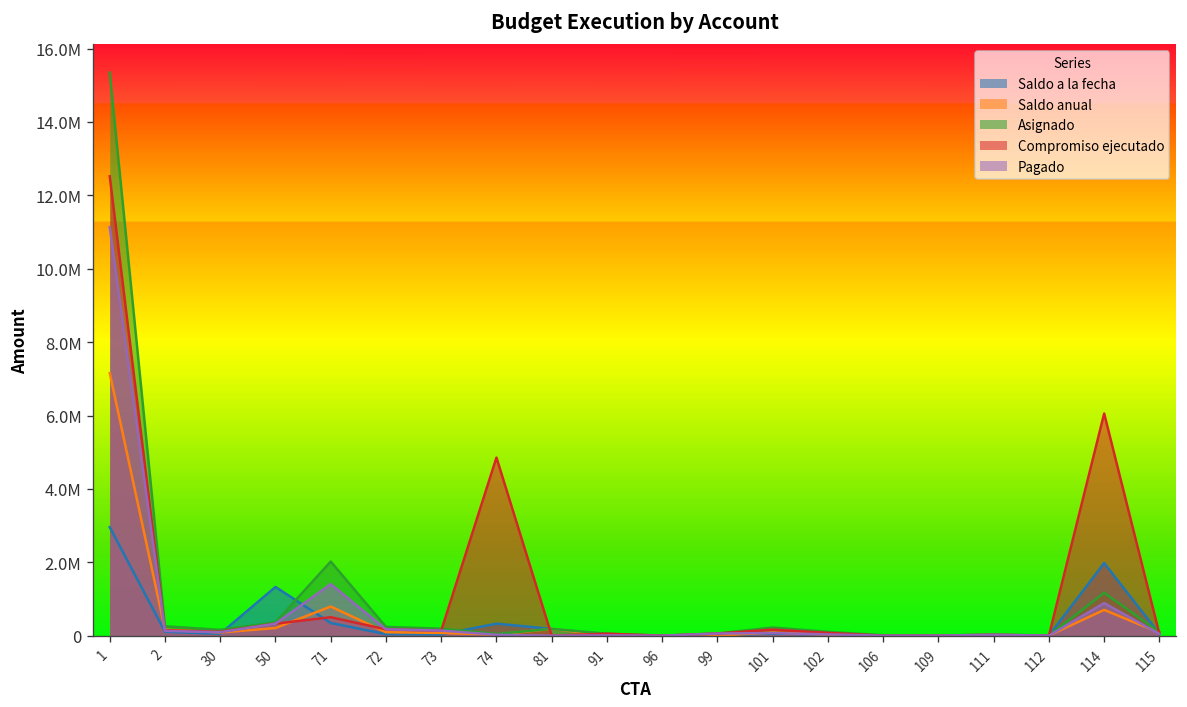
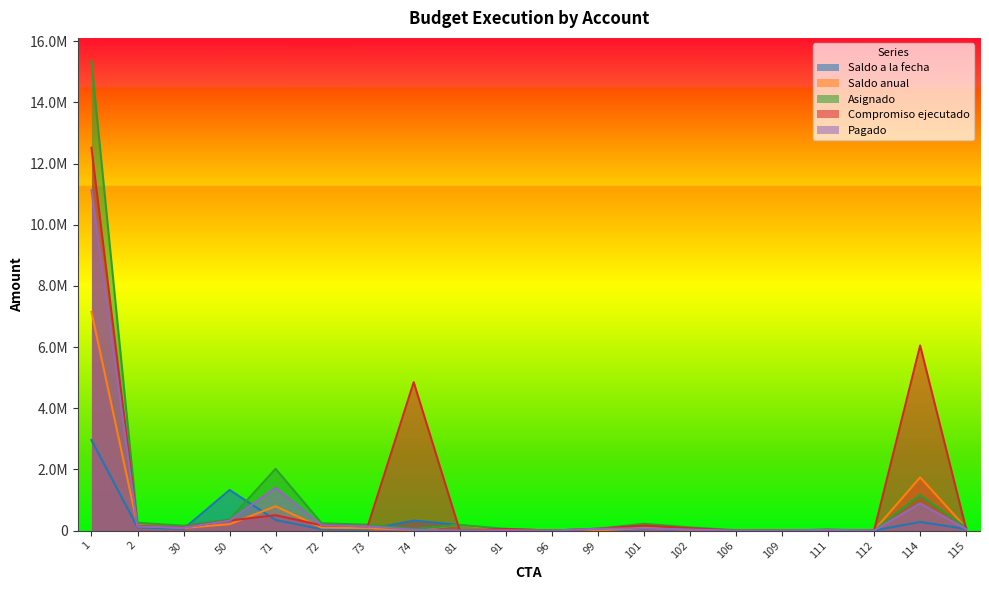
  {
    "Saldo a la fecha": {
      "1": 3000000,
      "50": 1300000,
      "71": 300000,
      "74": 300000,
-     "114": 2000000
+     "114": 300000
    },
    "Saldo anual": {
      "1": 7200000,
      "50": 200000,
      "71": 800000,
-     "114": 700000
+     "114": 1700000
    },
    "Asignado": {
      "1": 15300000,
      "2": 300000,
      "71": 2000000,
      "114": 1200000
    },
    "Compromiso ejecutado": {
      "1": 12500000,
      "71": 500000,
      "74": 4900000,
      "114": 6100000
    },
    "Pagado": {
      "1": 11100000,
      "71": 1400000,
      "114": 900000
    }
  }
